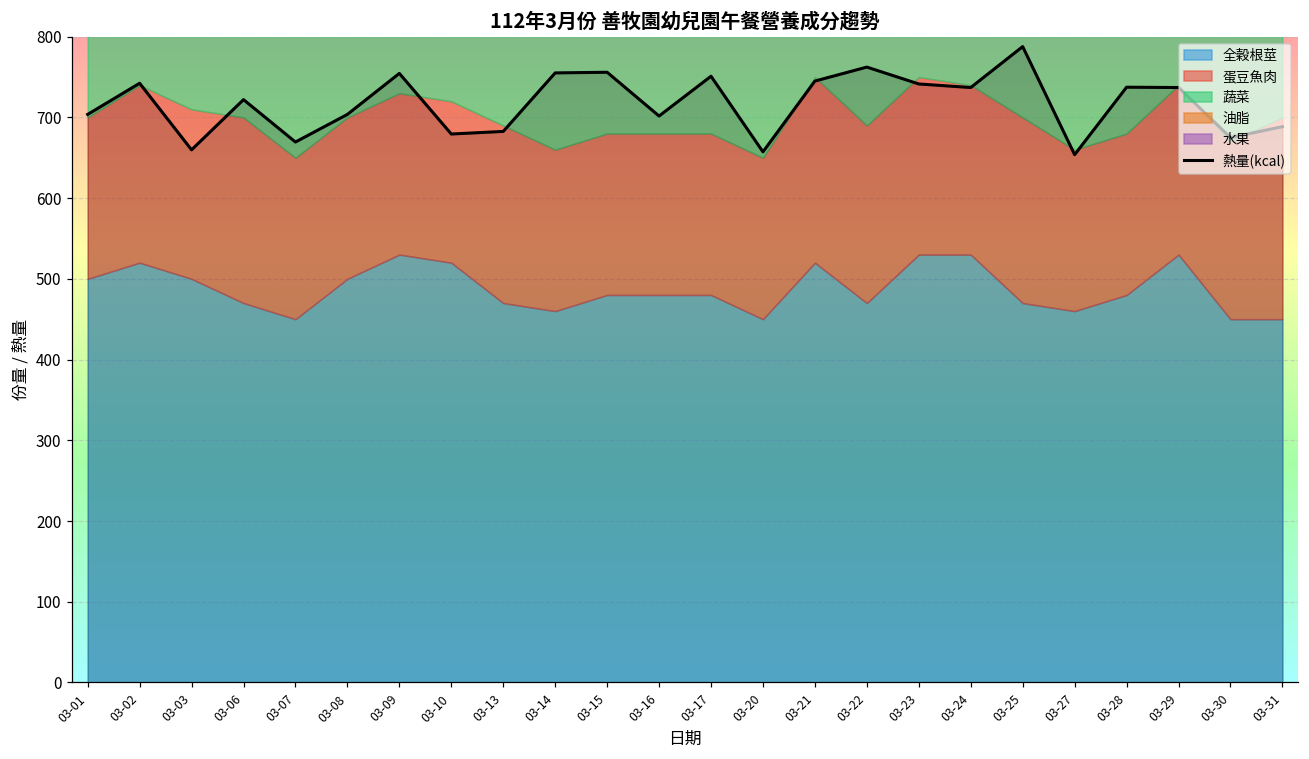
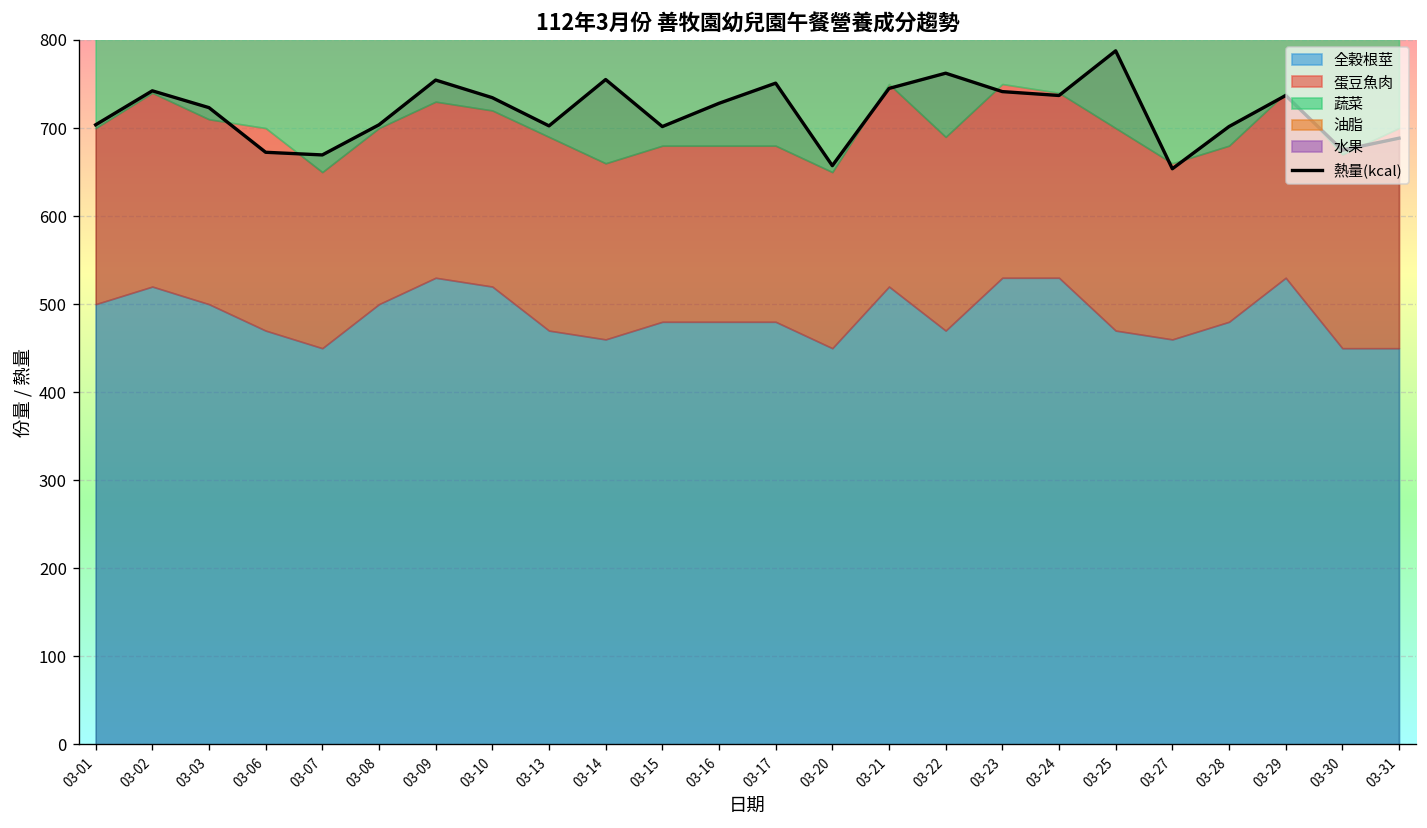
  {
    "熱量(kcal)": {
      "03-01": 700,
-     "03-03": 660,
-     "03-06": 720,
+     "03-03": 720,
+     "03-06": 670,
      "03-07": 670,
      "03-08": 700,
      "03-09": 750,
-     "03-10": 680,
-     "03-13": 680,
+     "03-10": 730,
+     "03-13": 700,
      "03-14": 760,
-     "03-15": 760,
-     "03-16": 700,
+     "03-15": 700,
+     "03-16": 730,
      "03-17": 750,
      "03-20": 660,
      "03-21": 750,
      "03-22": 760,
      "03-23": 740,
      "03-25": 790,
      "03-27": 650,
-     "03-28": 740
+     "03-28": 700
    },
    "全穀根莖": {
      "03-01": 500,
      "03-02": 520,
      "03-03": 500,
      "03-06": 470,
      "03-07": 450,
      "03-08": 500,
      "03-09": 530,
      "03-10": 520,
      "03-13": 470,
      "03-14": 460,
      "03-15": 480,
      "03-16": 480,
      "03-17": 480,
      "03-20": 450,
      "03-21": 520,
      "03-22": 470,
      "03-23": 530,
      "03-24": 530,
      "03-25": 470,
      "03-27": 460,
      "03-28": 480,
      "03-29": 530,
      "03-30": 450,
      "03-31": 450
    }
  }
